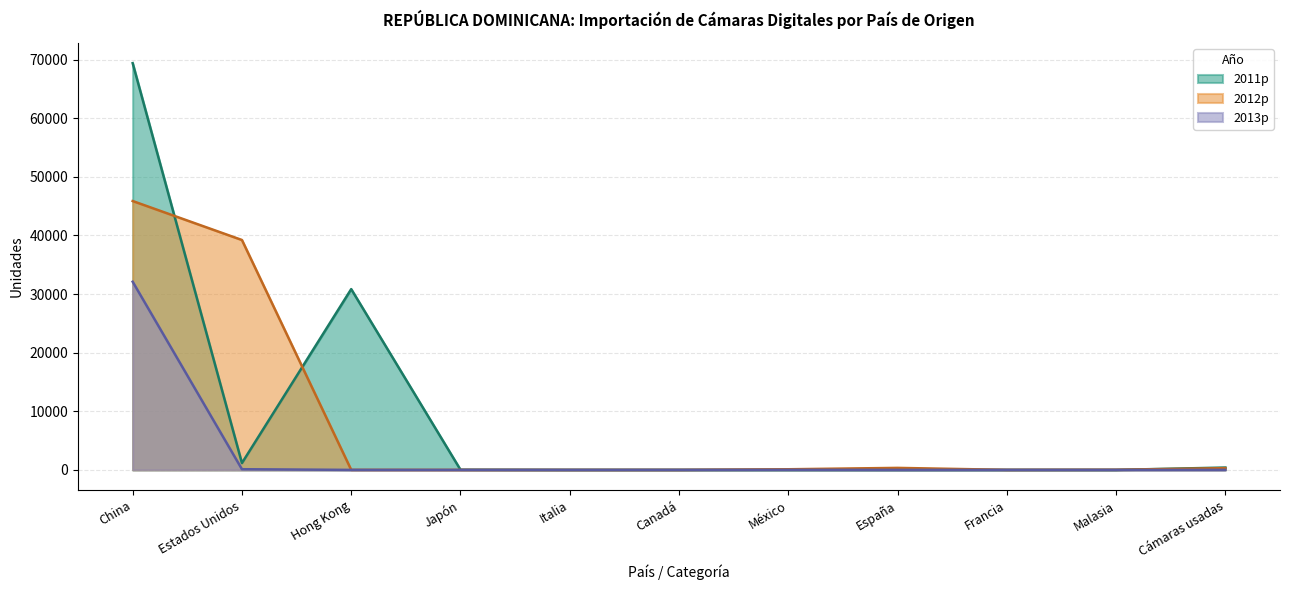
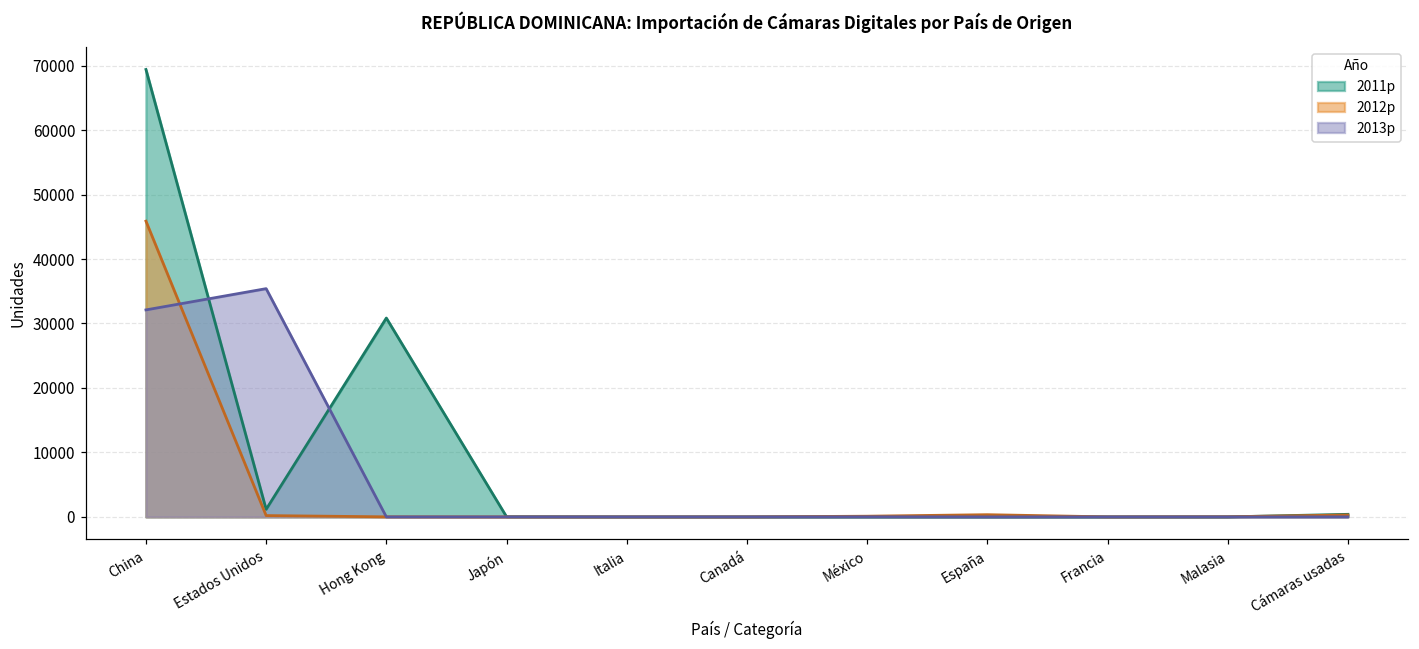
  {
    "2011p": {
      "China": 69000,
      "Estados Unidos": 1000,
      "Hong Kong": 31000
    },
    "2012p": {
      "China": 46000,
-     "Estados Unidos": 39000
+     "Estados Unidos": 0
    },
    "2013p": {
      "China": 32000,
-     "Estados Unidos": 0
+     "Estados Unidos": 35000
    }
  }
